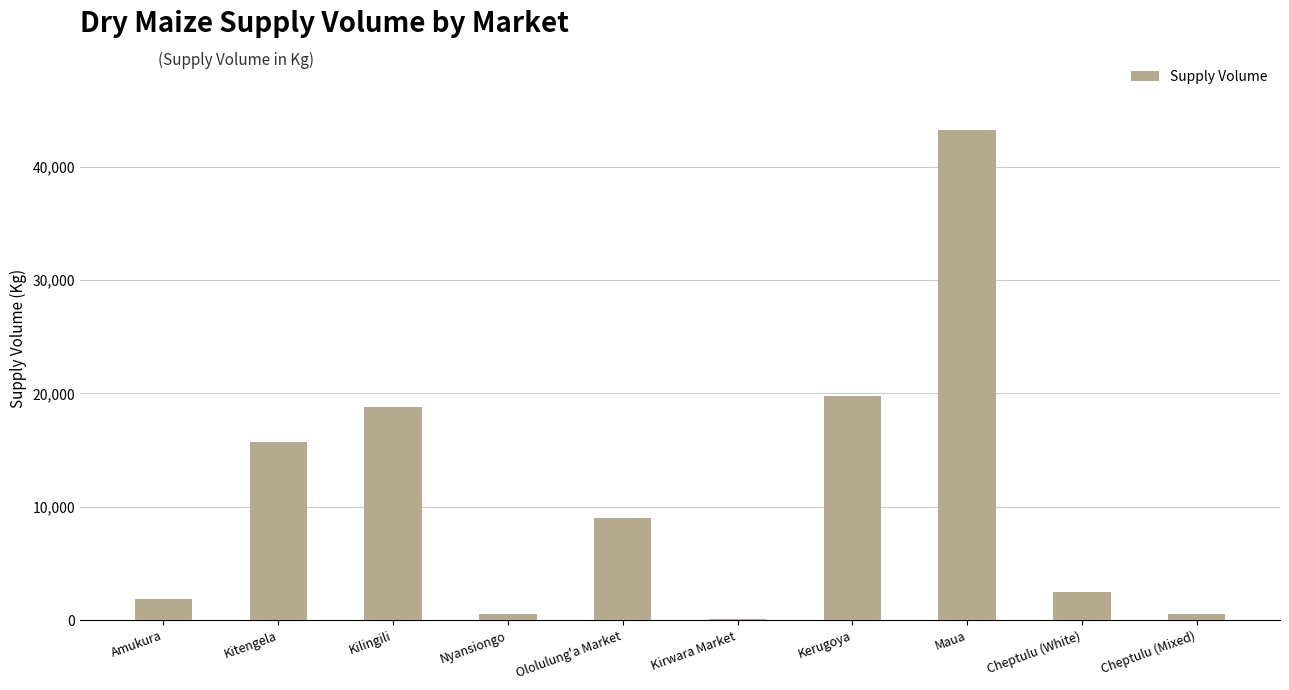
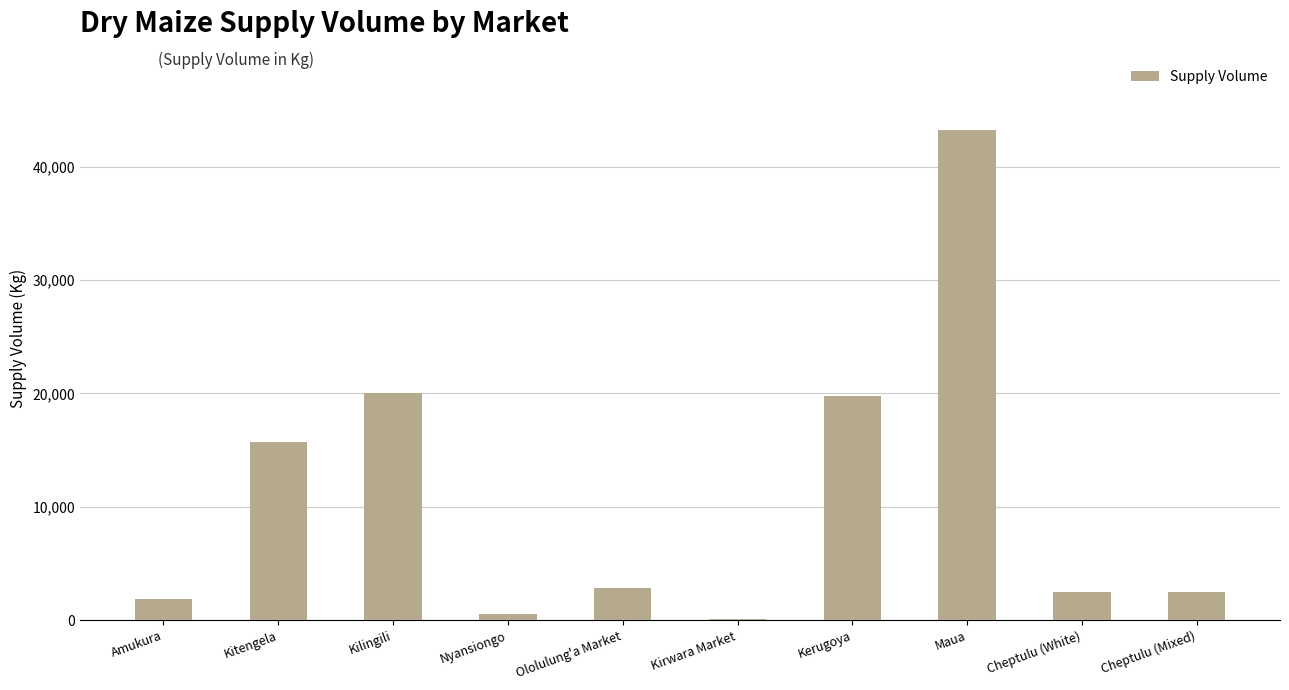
  {
    "Amukura": "1,900",
    "Kitengela": "15,700",
-   "Kilingili": "18,800",
+   "Kilingili": "20,000",
    "Nyansiongo": "600",
-   "Ololulung'a Market": "9,000",
+   "Ololulung'a Market": "2,800",
    "Kerugoya": "19,800",
    "Maua": "43,200",
    "Cheptulu (White)": "2,500",
-   "Cheptulu (Mixed)": "600"
+   "Cheptulu (Mixed)": "2,500"
  }
